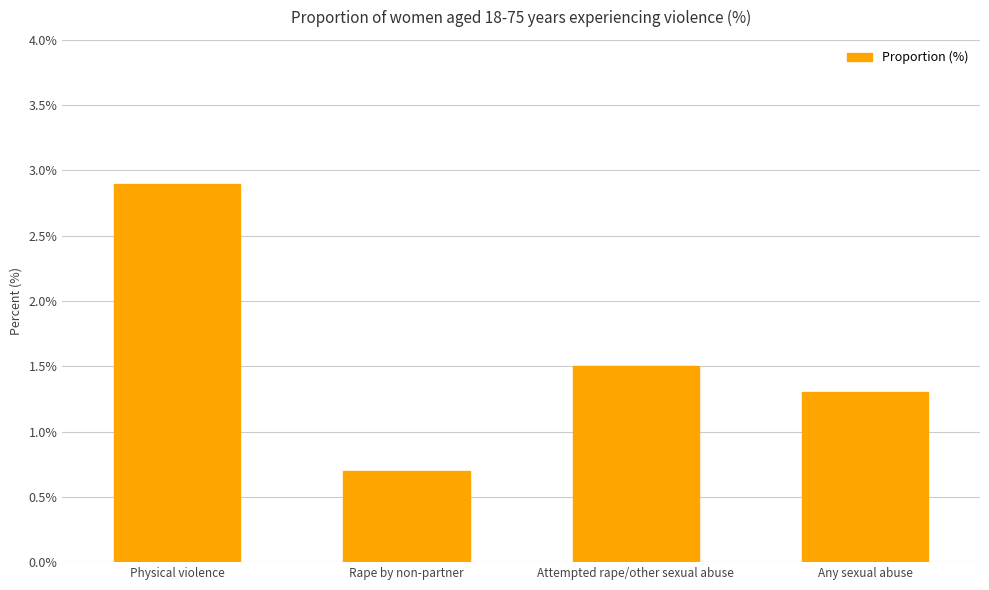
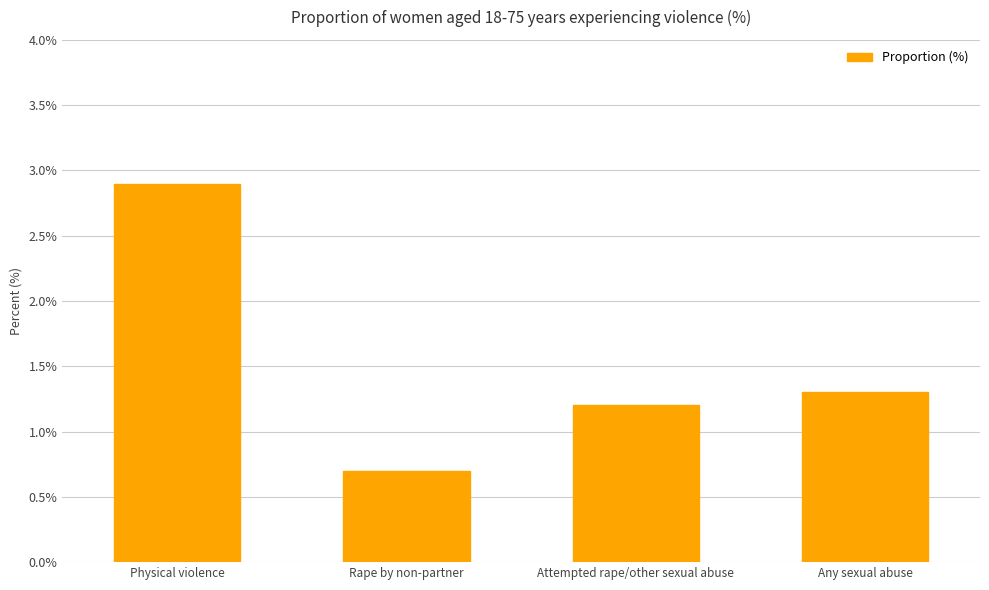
  {
    "Physical violence": "2.9%",
    "Rape by non-partner": "0.7%",
-   "Attempted rape/other sexual abuse": "1.5%",
+   "Attempted rape/other sexual abuse": "1.2%",
    "Any sexual abuse": "1.3%"
  }
